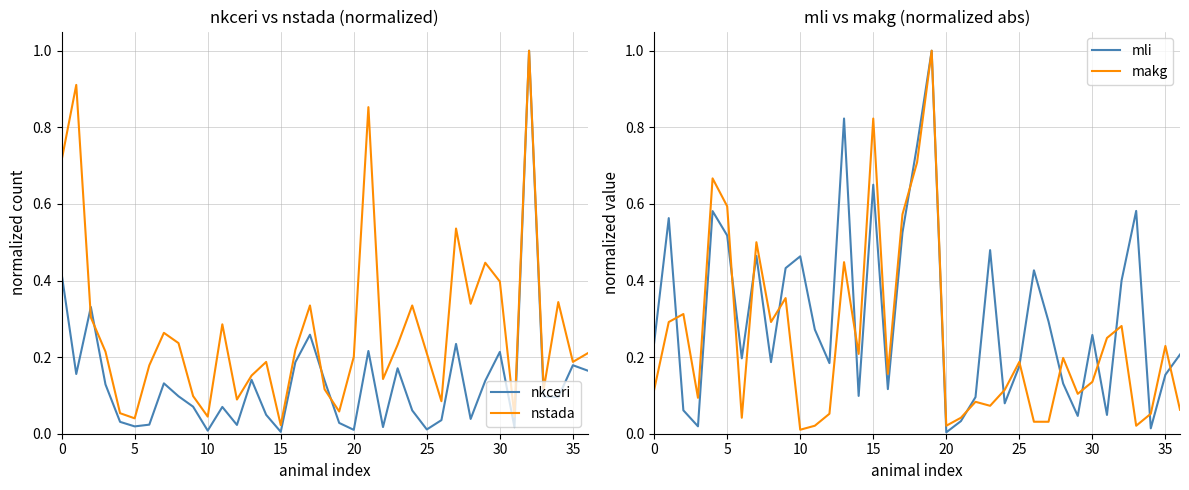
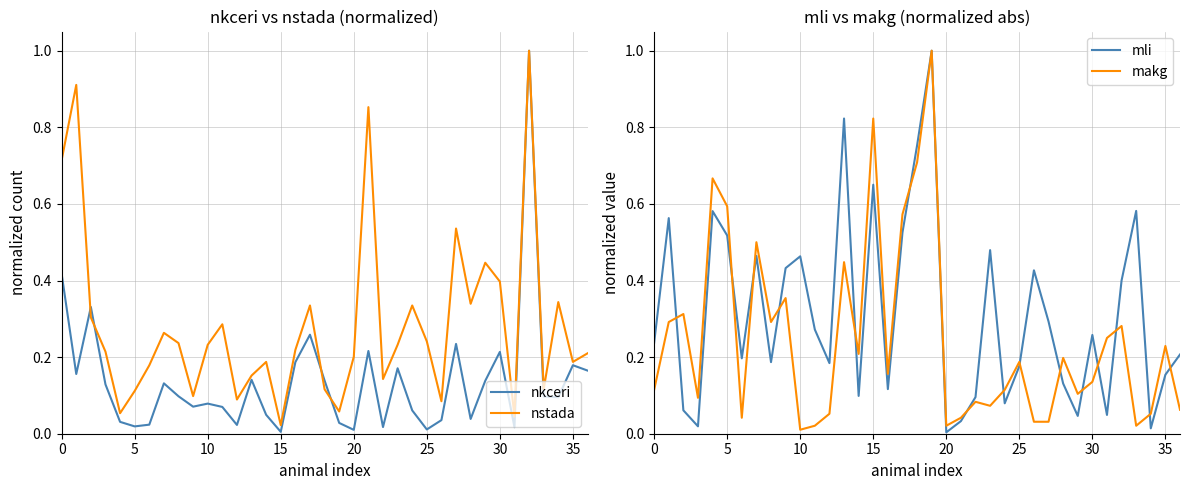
  {
    "nkceri vs nstada (normalized)": {
      "nkceri": {
        "0": 0.42,
        "5": 0.02,
-       "10": 0.01,
+       "10": 0.08,
        "15": 0.00,
        "20": 0.01,
        "25": 0.01,
        "30": 0.21,
        "35": 0.18
      },
      "nstada": {
        "0": 0.71,
-       "5": 0.04,
-       "10": 0.04,
+       "5": 0.11,
+       "10": 0.23,
        "15": 0.02,
        "20": 0.20,
-       "25": 0.21,
+       "25": 0.24,
        "30": 0.40,
        "35": 0.19
      }
    },
    "mli vs makg (normalized abs)": {
      "mli": {
        "0": 0.24,
        "5": 0.52,
        "10": 0.46,
        "15": 0.65,
        "20": 0.00,
        "25": 0.18,
        "30": 0.26,
        "35": 0.15
      },
      "makg": {
        "0": 0.11,
        "5": 0.59,
        "10": 0.01,
        "15": 0.82,
        "20": 0.02,
        "25": 0.19,
        "30": 0.14,
        "35": 0.23
      }
    }
  }
